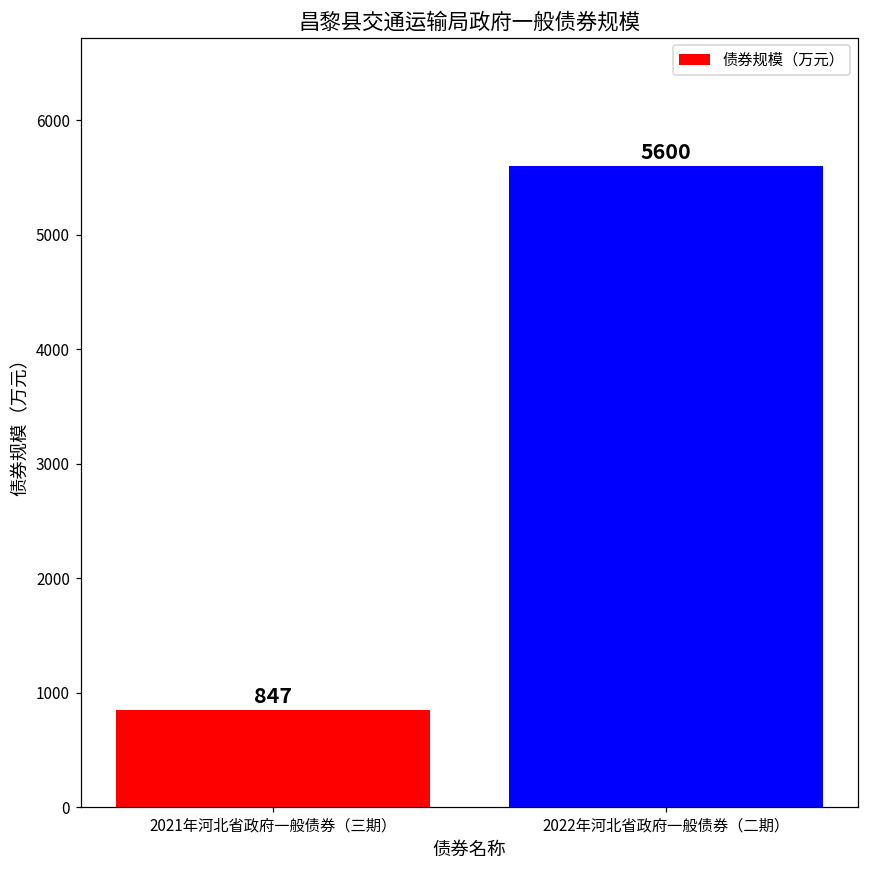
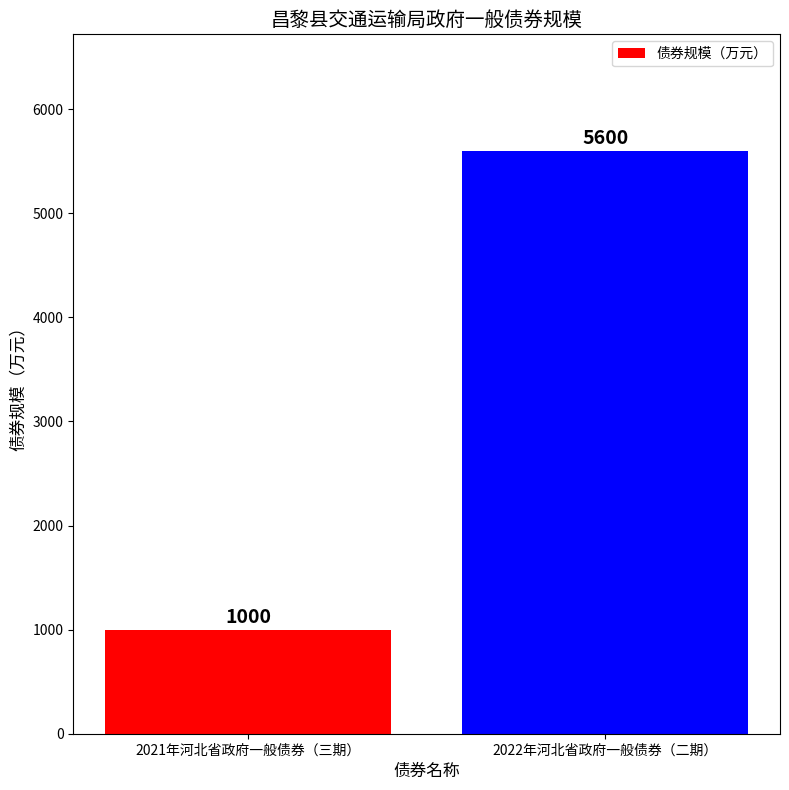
  {
-   "2021年河北省政府一般债券（三期）": 847,
+   "2021年河北省政府一般债券（三期）": 1000,
    "2022年河北省政府一般债券（二期）": 5600
  }
